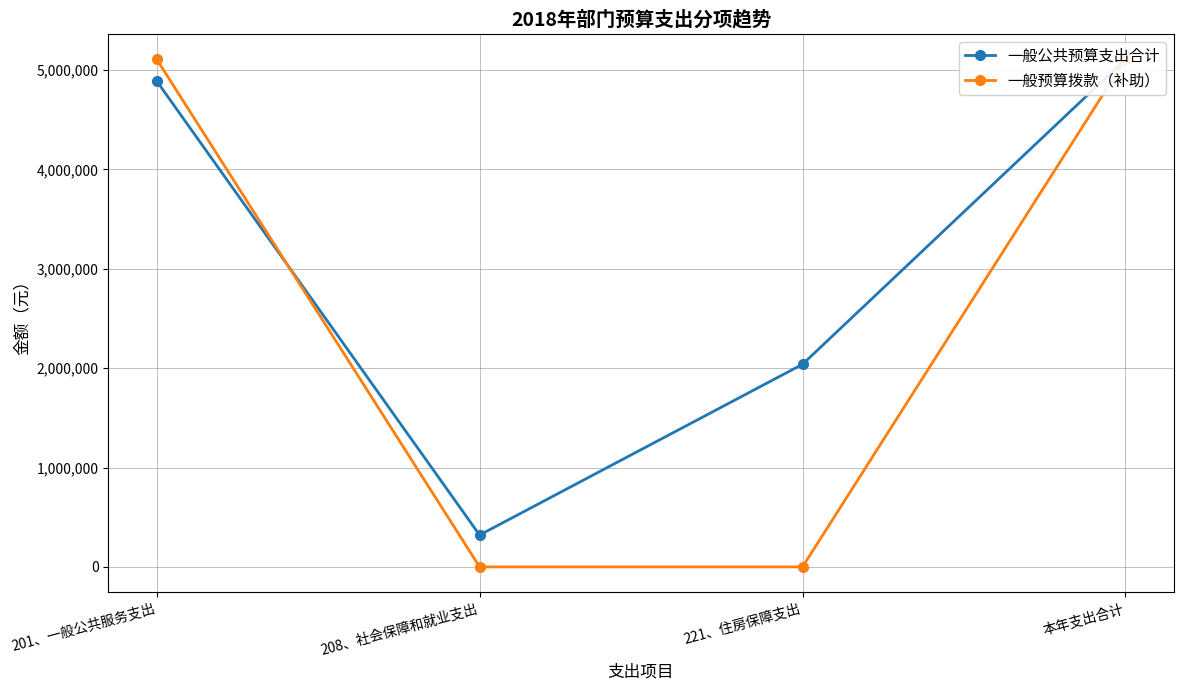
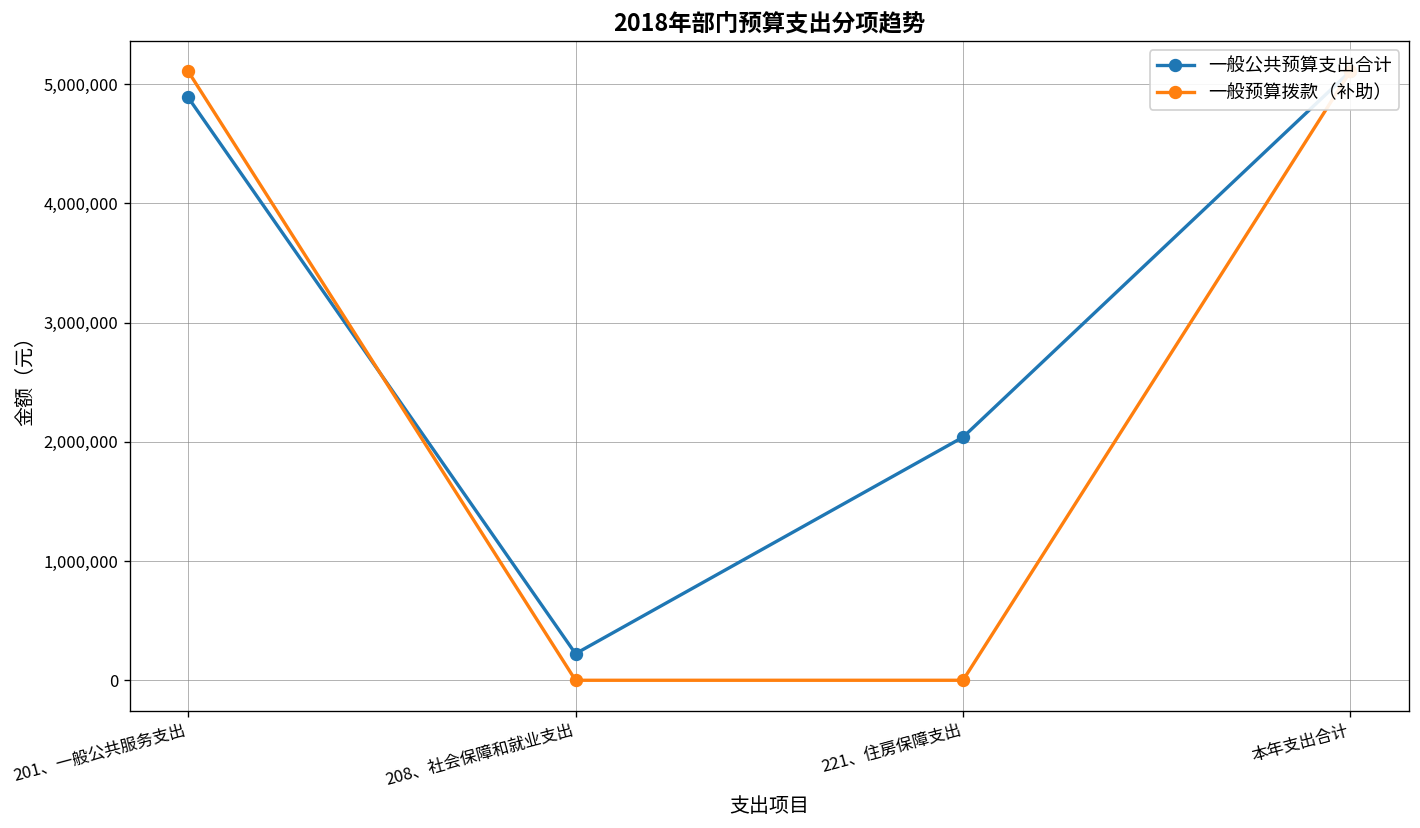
  {
    "一般公共预算支出合计": {
      "201、一般公共服务支出": "4,900,000",
-     "208、社会保障和就业支出": "300,000",
+     "208、社会保障和就业支出": "200,000",
      "221、住房保障支出": "2,000,000"
    },
    "一般预算拨款（补助）": {
      "201、一般公共服务支出": "5,100,000",
      "208、社会保障和就业支出": "0",
      "221、住房保障支出": "0"
    }
  }
